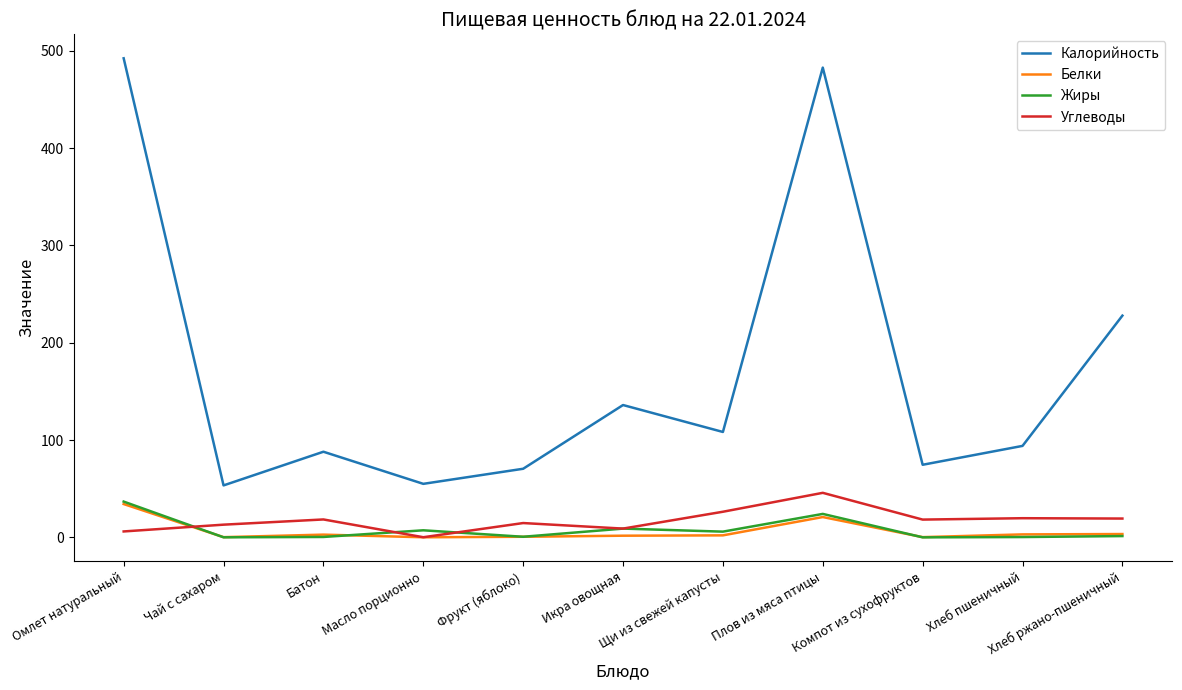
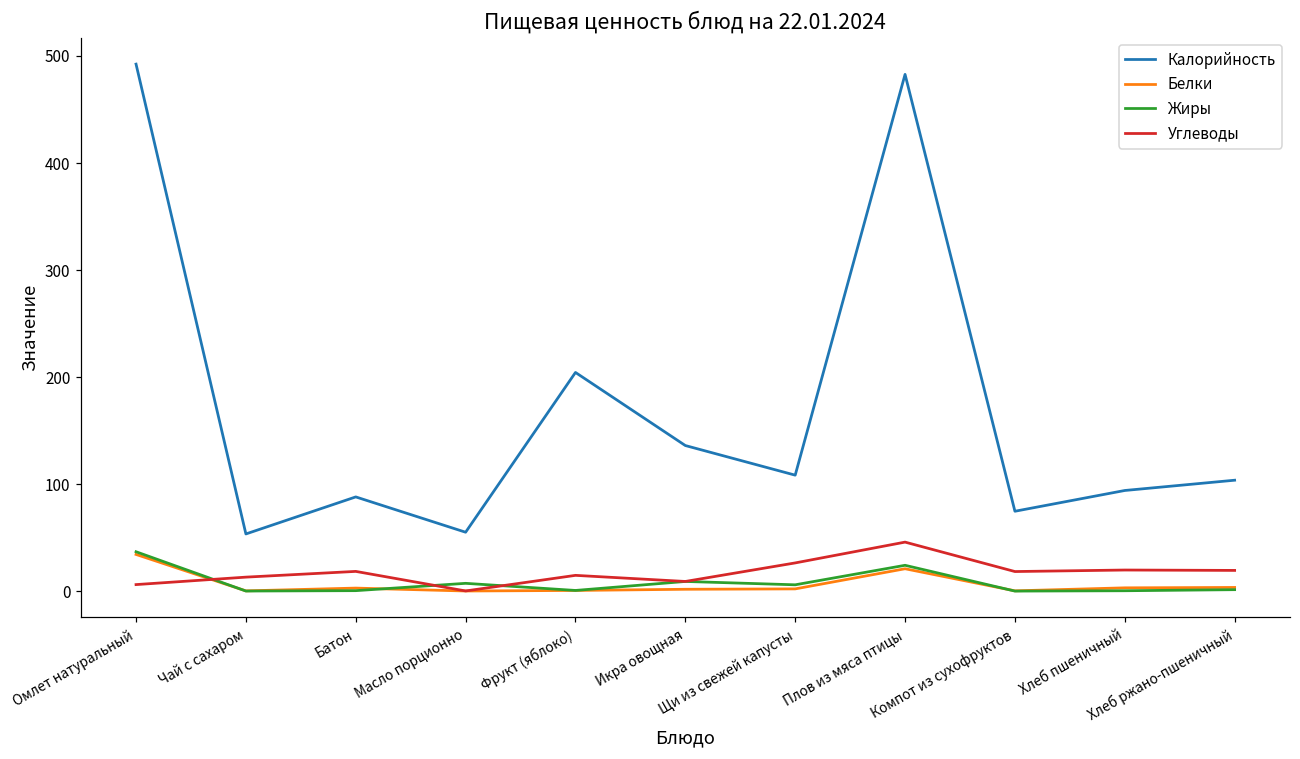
  {
    "Калорийность": {
      "Омлет натуральный": 490,
      "Чай с сахаром": 50,
      "Батон": 90,
      "Масло порционно": 60,
-     "Фрукт (яблоко)": 70,
+     "Фрукт (яблоко)": 200,
      "Икра овощная": 140,
      "Щи из свежей капусты": 110,
      "Плов из мяса птицы": 480,
      "Компот из сухофруктов": 70,
      "Хлеб пшеничный": 90,
-     "Хлеб ржано-пшеничный": 230
+     "Хлеб ржано-пшеничный": 100
    },
    "Белки": {
      "Икра овощная": 0,
      "Щи из свежей капусты": 0,
      "Плов из мяса птицы": 20,
      "Хлеб пшеничный": 0
    },
    "Жиры": {
      "Масло порционно": 10,
      "Щи из свежей капусты": 10,
      "Плов из мяса птицы": 20,
      "Хлеб пшеничный": 0
    },
    "Углеводы": {
      "Омлет натуральный": 10,
      "Чай с сахаром": 10,
      "Батон": 20,
      "Фрукт (яблоко)": 10,
      "Щи из свежей капусты": 30,
      "Плов из мяса птицы": 50,
      "Компот из сухофруктов": 20,
      "Хлеб пшеничный": 20,
      "Хлеб ржано-пшеничный": 20
    }
  }
